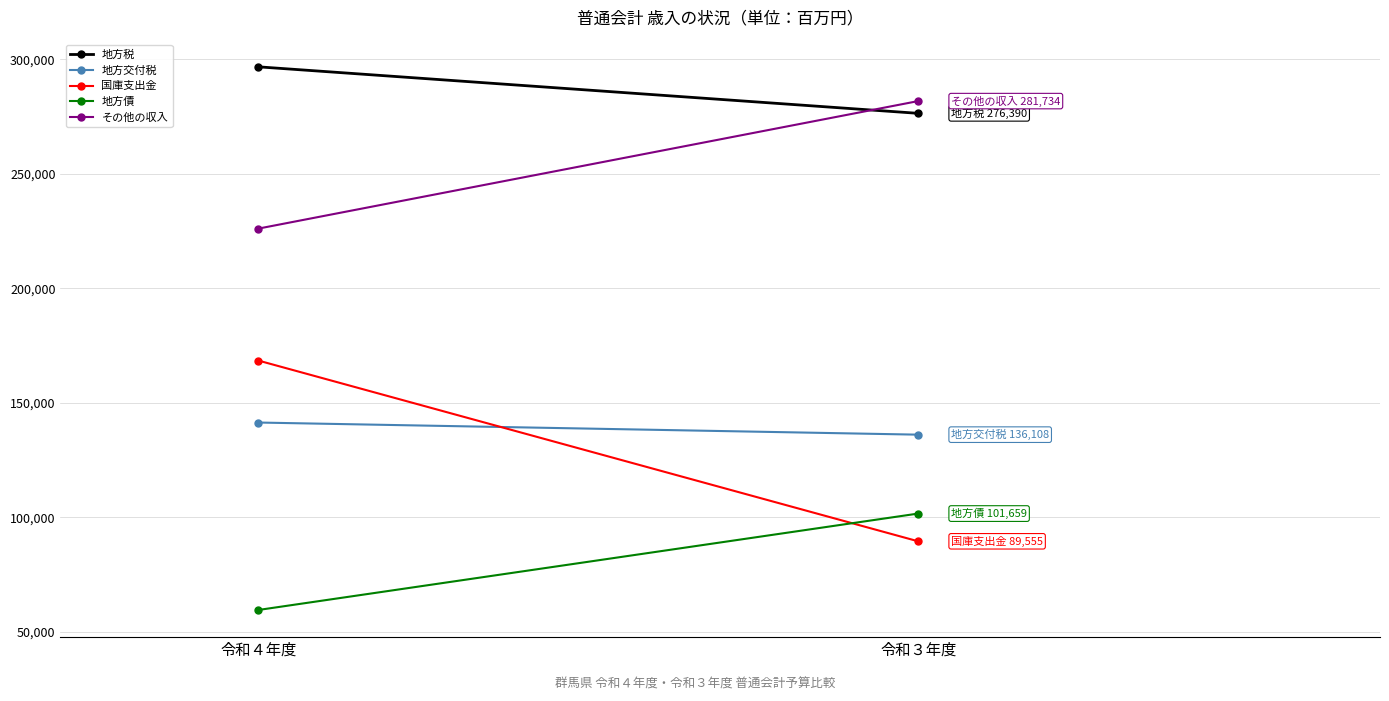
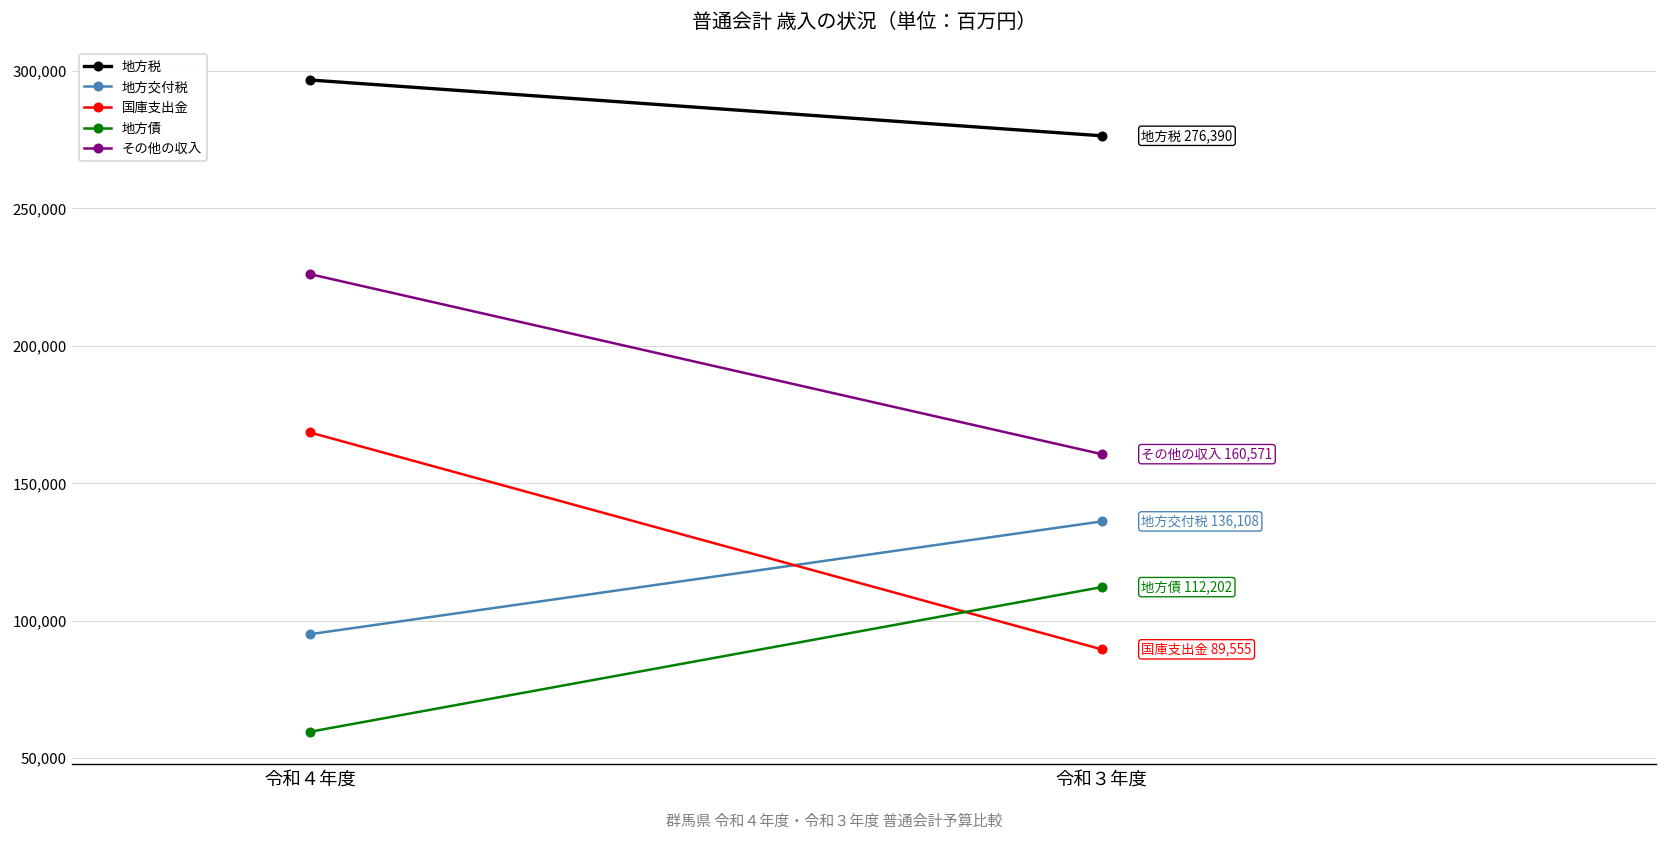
  {
    "地方税": {
      "令和４年度": "297,000",
      "令和３年度": "276,000"
    },
    "地方交付税": {
-     "令和４年度": "141,000",
+     "令和４年度": "95,000",
      "令和３年度": "136,000"
    },
    "国庫支出金": {
      "令和４年度": "168,000",
      "令和３年度": "90,000"
    },
    "地方債": {
-     "令和３年度": "101,659"
+     "令和３年度": "112,202"
    },
    "その他の収入": {
-     "令和３年度": "281,734"
+     "令和３年度": "160,571"
    }
  }
